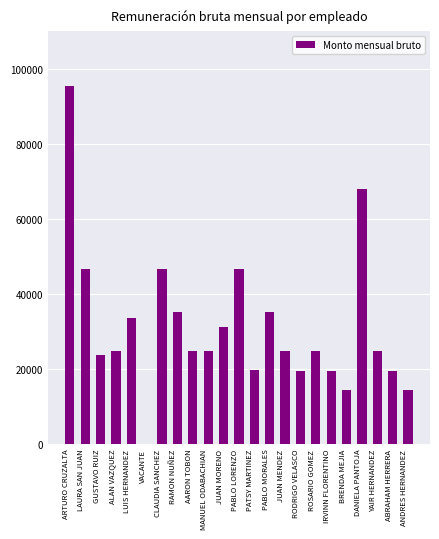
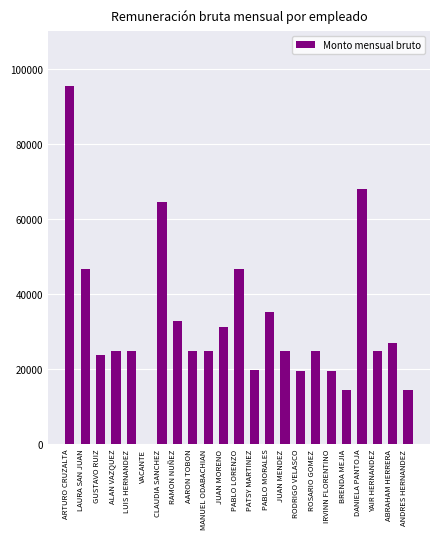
  {
    "ARTURO CRUZALTA": 95000,
    "LAURA SAN JUAN": 47000,
    "GUSTAVO RUIZ": 24000,
    "ALAN VAZQUEZ": 25000,
-   "LUIS HERNANDEZ": 34000,
+   "LUIS HERNANDEZ": 25000,
    "VACANTE": 0,
-   "CLAUDIA SANCHEZ": 47000,
-   "RAMON NUÑEZ": 35000,
+   "CLAUDIA SANCHEZ": 64000,
+   "RAMON NUÑEZ": 33000,
    "AARON TOBON": 25000,
    "MANUEL ODABACHIAN": 25000,
    "JUAN MORENO": 31000,
    "PABLO LORENZO": 47000,
    "PATSY MARTINEZ": 20000,
    "PABLO MORALES": 35000,
    "JUAN MENDEZ": 25000,
    "RODRIGO VELASCO": 20000,
    "ROSARIO GOMEZ": 25000,
    "IRVINN FLORENTINO": 20000,
    "BRENDA MEJIA": 14000,
    "DANIELA PANTOJA": 68000,
    "YAIR HERNANDEZ": 25000,
-   "ABRAHAM HERRERA": 20000,
+   "ABRAHAM HERRERA": 27000,
    "ANDRES HERNANDEZ": 14000
  }
